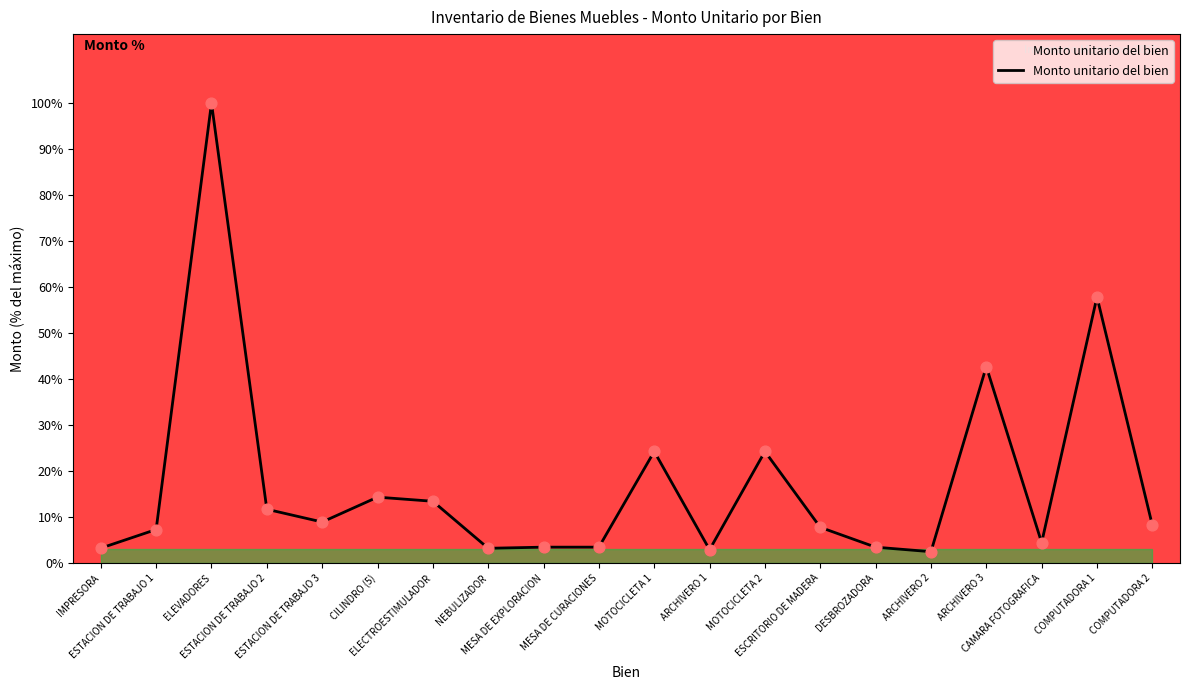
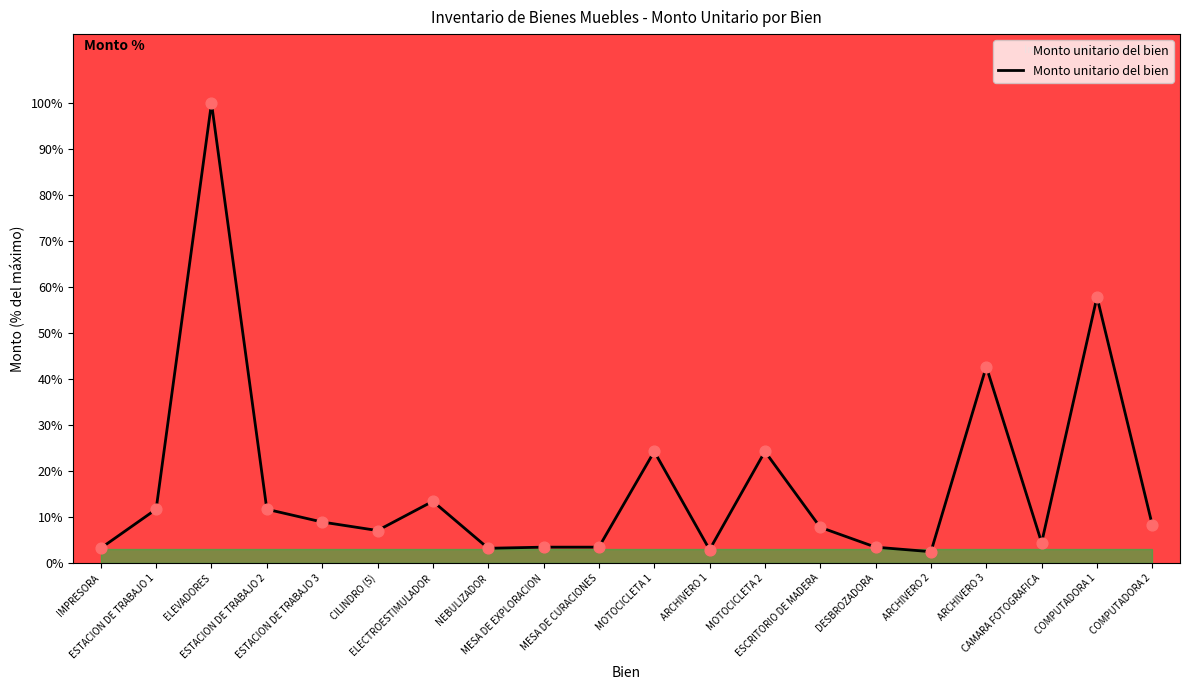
  {
    "Monto unitario del bien": {
-     "ESTACION DE TRABAJO 1": "7%",
+     "ESTACION DE TRABAJO 1": "12%",
      "ELEVADORES": "100%",
      "ESTACION DE TRABAJO 2": "12%",
      "ESTACION DE TRABAJO 3": "9%",
-     "CILINDRO (5)": "14%",
+     "CILINDRO (5)": "7%",
      "ELECTROESTIMULADOR": "13%",
      "MOTOCICLETA 1": "24%",
      "MOTOCICLETA 2": "24%",
      "ESCRITORIO DE MADERA": "8%",
      "ARCHIVERO 3": "43%",
      "CAMARA FOTOGRAFICA": "4%",
      "COMPUTADORA 1": "58%",
      "COMPUTADORA 2": "8%"
    }
  }
